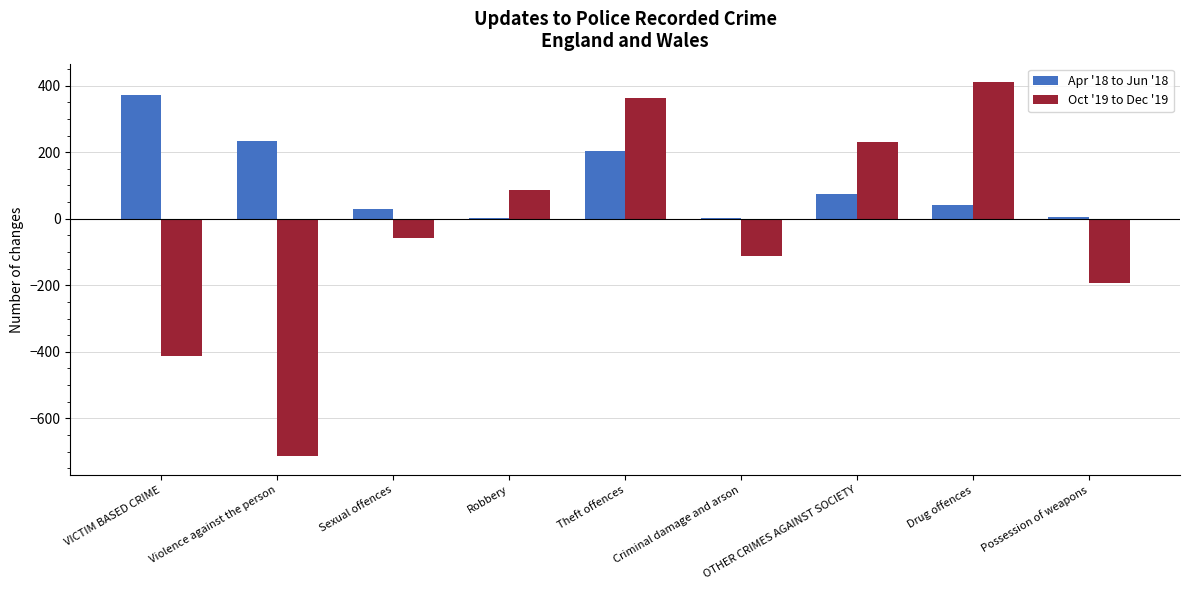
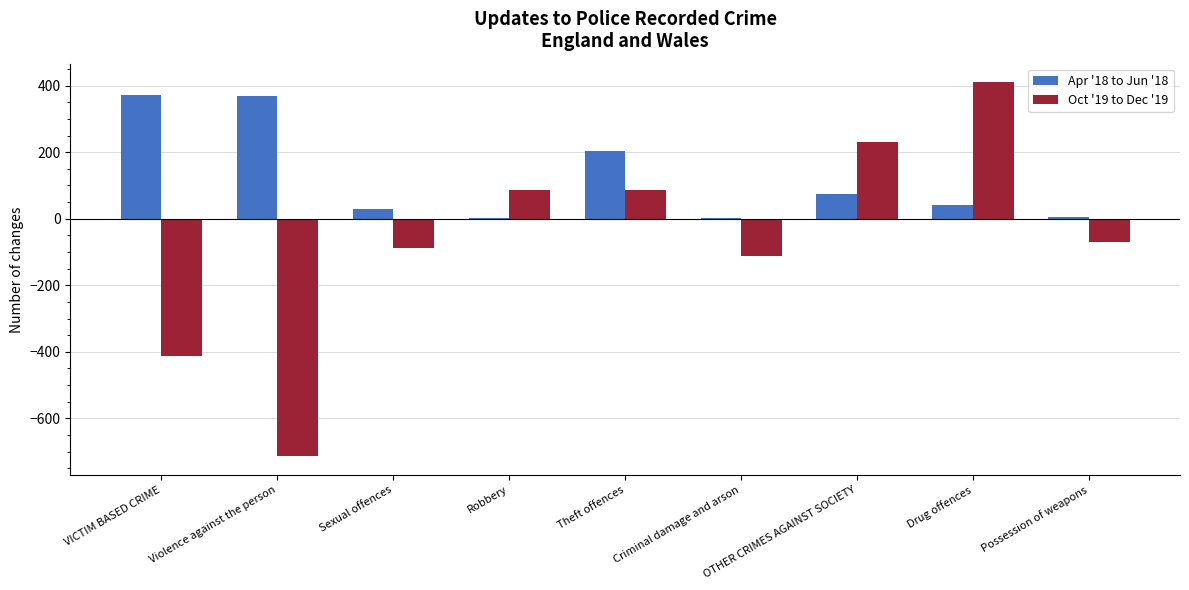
  {
    "Apr '18 to Jun '18": {
      "VICTIM BASED CRIME": 370,
-     "Violence against the person": 240,
+     "Violence against the person": 370,
      "Sexual offences": 30,
      "Theft offences": 210,
      "OTHER CRIMES AGAINST SOCIETY": 80,
      "Drug offences": 40
    },
    "Oct '19 to Dec '19": {
      "VICTIM BASED CRIME": -410,
      "Violence against the person": -710,
-     "Sexual offences": -60,
+     "Sexual offences": -90,
      "Robbery": 90,
-     "Theft offences": 360,
+     "Theft offences": 90,
      "Criminal damage and arson": -110,
      "OTHER CRIMES AGAINST SOCIETY": 230,
      "Drug offences": 410,
-     "Possession of weapons": -190
+     "Possession of weapons": -70
    }
  }
